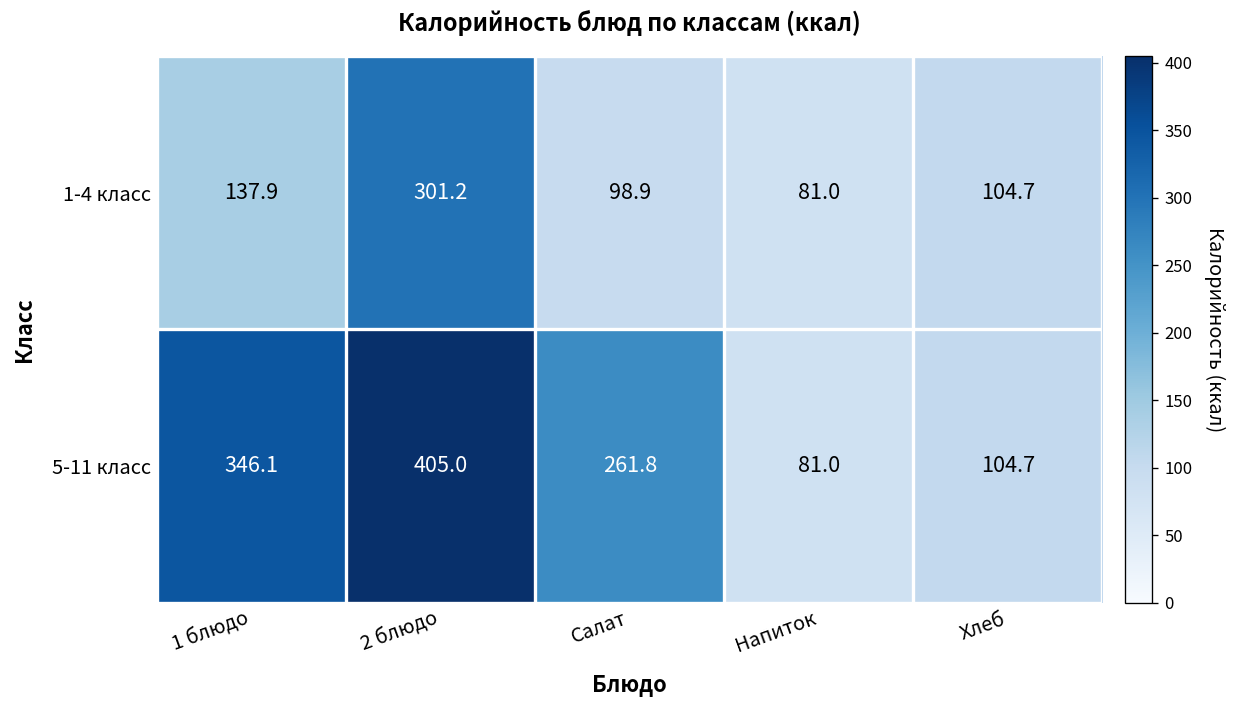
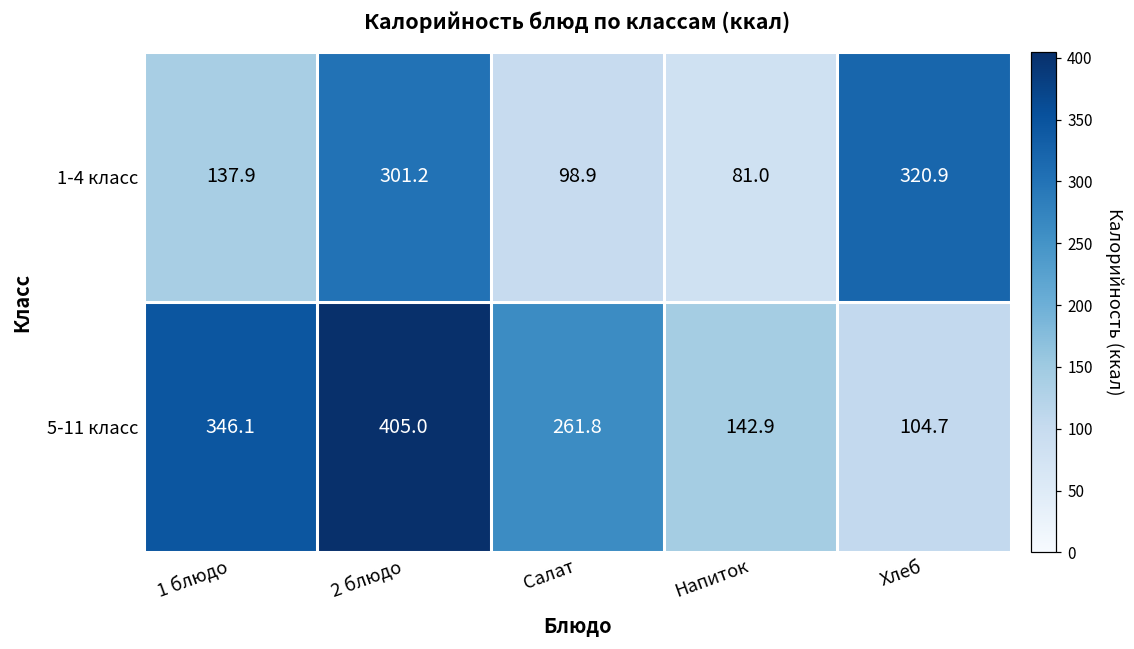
  {
    "1-4 класс": {
      "1 блюдо": 137.9,
      "2 блюдо": 301.2,
      "Салат": 98.9,
      "Напиток": 81.0,
-     "Хлеб": 104.7
+     "Хлеб": 320.9
    },
    "5-11 класс": {
      "1 блюдо": 346.1,
      "2 блюдо": 405.0,
      "Салат": 261.8,
-     "Напиток": 81.0,
+     "Напиток": 142.9,
      "Хлеб": 104.7
    }
  }
